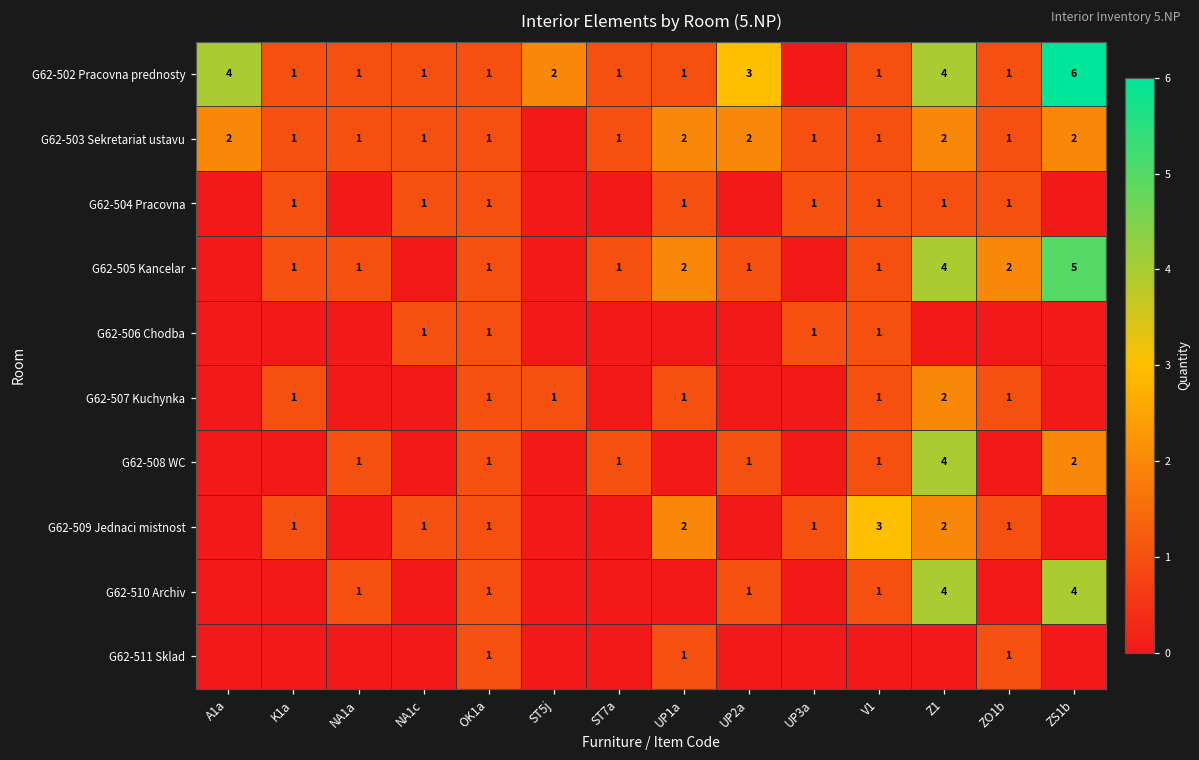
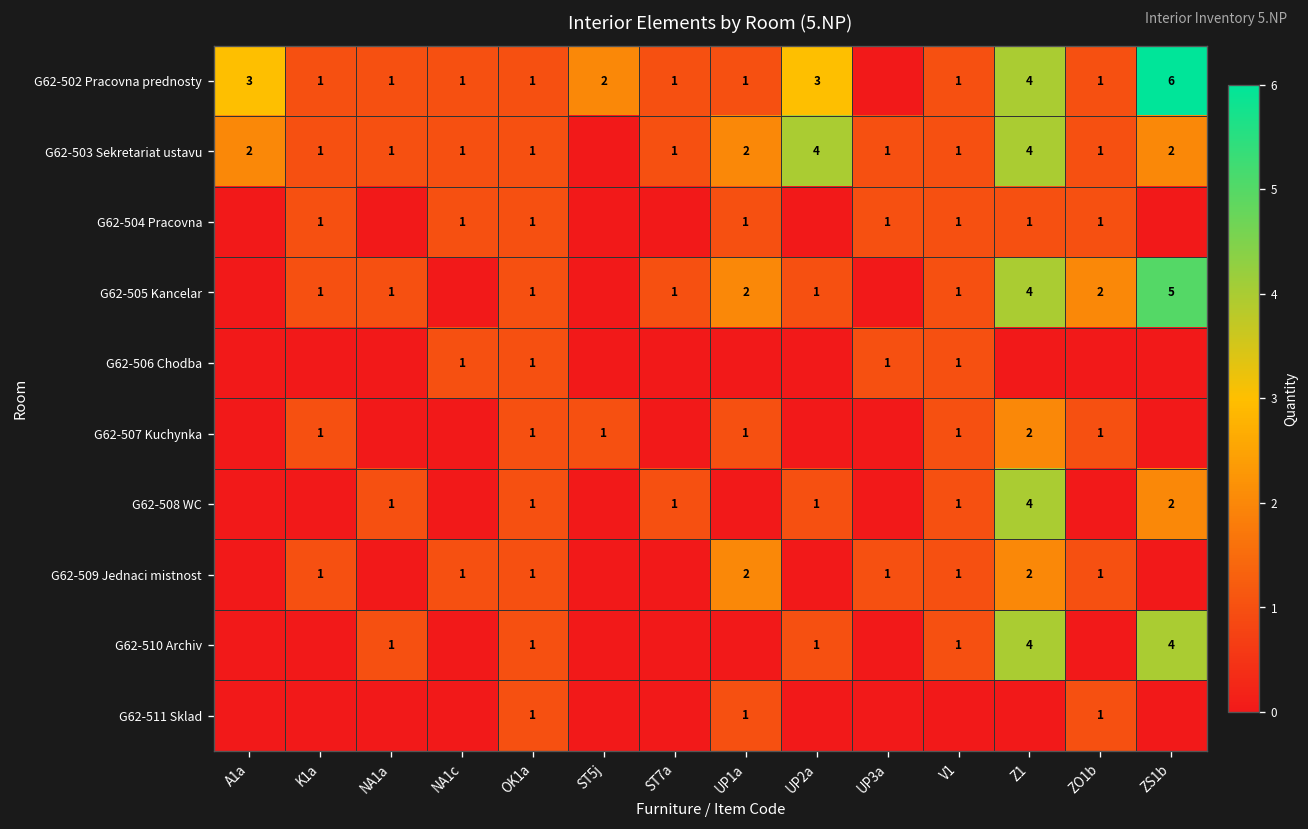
  {
    "G62-502 Pracovna prednosty": {
-     "A1a": 4,
+     "A1a": 3,
      "K1a": 1,
      "NA1a": 1,
      "NA1c": 1,
      "OK1a": 1,
      "ST5j": 2,
      "ST7a": 1,
      "UP1a": 1,
      "UP2a": 3,
      "V1": 1,
      "Z1": 4,
      "ZO1b": 1,
      "ZS1b": 6
    },
    "G62-503 Sekretariat ustavu": {
      "A1a": 2,
      "K1a": 1,
      "NA1a": 1,
      "NA1c": 1,
      "OK1a": 1,
      "ST7a": 1,
      "UP1a": 2,
-     "UP2a": 2,
+     "UP2a": 4,
      "UP3a": 1,
      "V1": 1,
-     "Z1": 2,
+     "Z1": 4,
      "ZO1b": 1,
      "ZS1b": 2
    },
    "G62-504 Pracovna": {
      "K1a": 1,
      "NA1c": 1,
      "OK1a": 1,
      "UP1a": 1,
      "UP3a": 1,
      "V1": 1,
      "Z1": 1,
      "ZO1b": 1
    },
    "G62-505 Kancelar": {
      "K1a": 1,
      "NA1a": 1,
      "OK1a": 1,
      "ST7a": 1,
      "UP1a": 2,
      "UP2a": 1,
      "V1": 1,
      "Z1": 4,
      "ZO1b": 2,
      "ZS1b": 5
    },
    "G62-506 Chodba": {
      "NA1c": 1,
      "OK1a": 1,
      "UP3a": 1,
      "V1": 1
    },
    "G62-507 Kuchynka": {
      "K1a": 1,
      "OK1a": 1,
      "ST5j": 1,
      "UP1a": 1,
      "V1": 1,
      "Z1": 2,
      "ZO1b": 1
    },
    "G62-508 WC": {
      "NA1a": 1,
      "OK1a": 1,
      "ST7a": 1,
      "UP2a": 1,
      "V1": 1,
      "Z1": 4,
      "ZS1b": 2
    },
    "G62-509 Jednaci mistnost": {
      "K1a": 1,
      "NA1c": 1,
      "OK1a": 1,
      "UP1a": 2,
      "UP3a": 1,
-     "V1": 3,
+     "V1": 1,
      "Z1": 2,
      "ZO1b": 1
    },
    "G62-510 Archiv": {
      "NA1a": 1,
      "OK1a": 1,
      "UP2a": 1,
      "V1": 1,
      "Z1": 4,
      "ZS1b": 4
    },
    "G62-511 Sklad": {
      "OK1a": 1,
      "UP1a": 1,
      "ZO1b": 1
    }
  }
